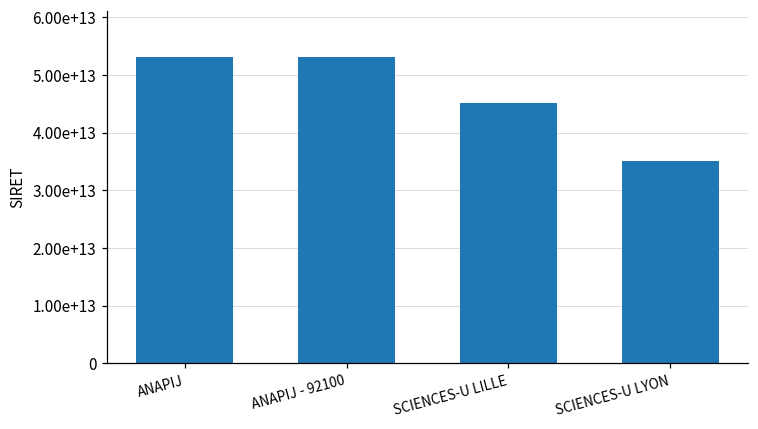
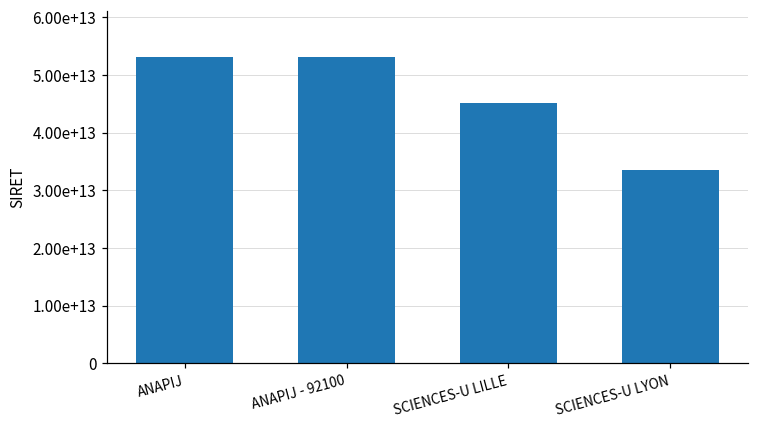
  {
    "ANAPIJ": 53000000000000,
    "ANAPIJ - 92100": 53000000000000,
    "SCIENCES-U LILLE": 45000000000000,
-   "SCIENCES-U LYON": 35000000000000
+   "SCIENCES-U LYON": 33000000000000
  }
